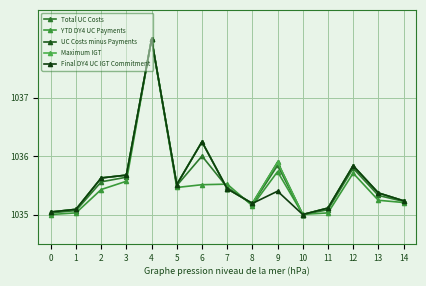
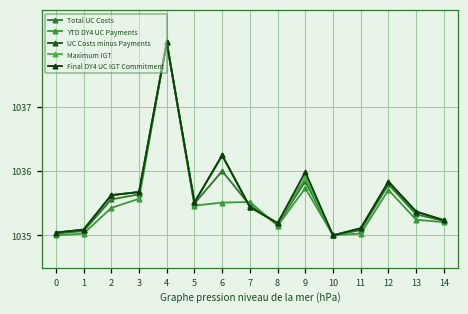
  {
    "Final DY4 UC IGT Commitment": {
-     "9": 1035.4
+     "9": 1036.0
    }
  }
